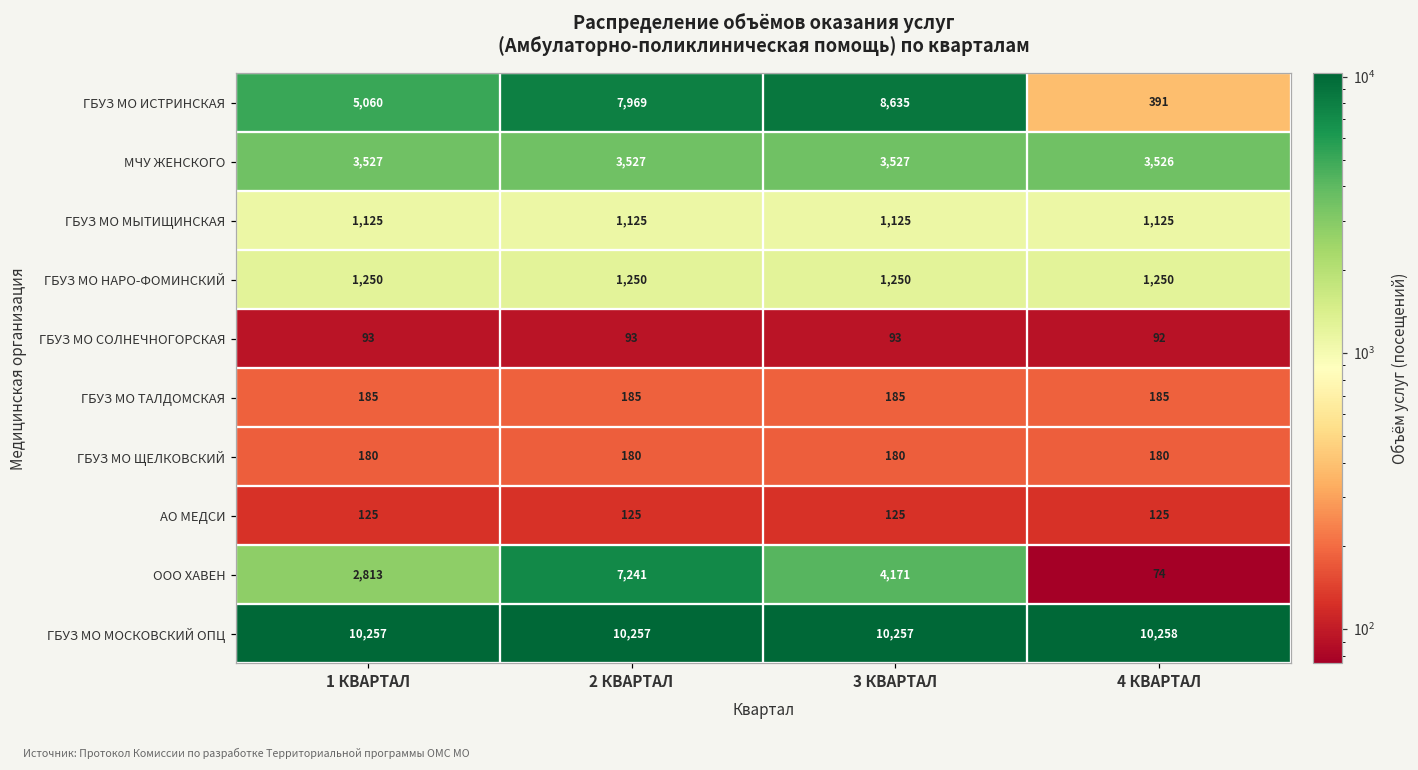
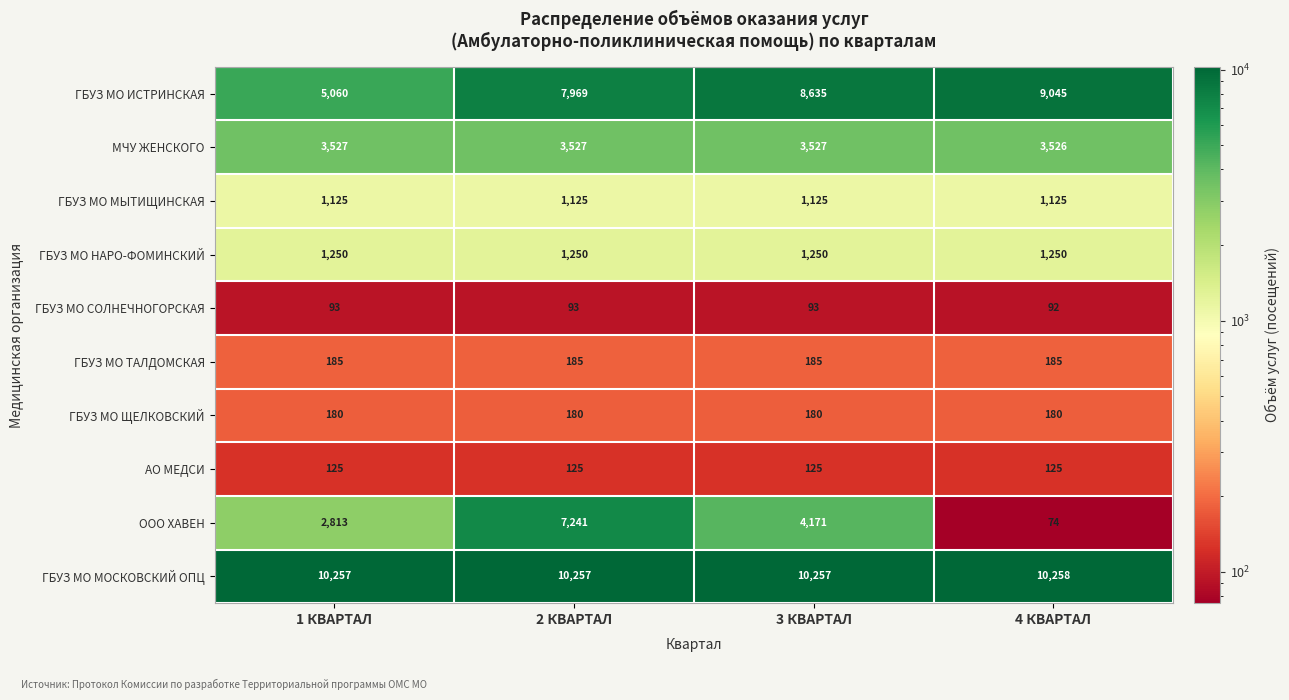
  {
    "ГБУЗ МО ИСТРИНСКАЯ": {
      "1 КВАРТАЛ": "5,060",
      "2 КВАРТАЛ": "7,969",
      "3 КВАРТАЛ": "8,635",
-     "4 КВАРТАЛ": "391"
+     "4 КВАРТАЛ": "9,045"
    },
    "МЧУ ЖЕНСКОГО": {
      "1 КВАРТАЛ": "3,527",
      "2 КВАРТАЛ": "3,527",
      "3 КВАРТАЛ": "3,527",
      "4 КВАРТАЛ": "3,526"
    },
    "ГБУЗ МО МЫТИЩИНСКАЯ": {
      "1 КВАРТАЛ": "1,125",
      "2 КВАРТАЛ": "1,125",
      "3 КВАРТАЛ": "1,125",
      "4 КВАРТАЛ": "1,125"
    },
    "ГБУЗ МО НАРО-ФОМИНСКИЙ": {
      "1 КВАРТАЛ": "1,250",
      "2 КВАРТАЛ": "1,250",
      "3 КВАРТАЛ": "1,250",
      "4 КВАРТАЛ": "1,250"
    },
    "ГБУЗ МО СОЛНЕЧНОГОРСКАЯ": {
      "1 КВАРТАЛ": "93",
      "2 КВАРТАЛ": "93",
      "3 КВАРТАЛ": "93",
      "4 КВАРТАЛ": "92"
    },
    "ГБУЗ МО ТАЛДОМСКАЯ": {
      "1 КВАРТАЛ": "185",
      "2 КВАРТАЛ": "185",
      "3 КВАРТАЛ": "185",
      "4 КВАРТАЛ": "185"
    },
    "ГБУЗ МО ЩЕЛКОВСКИЙ": {
      "1 КВАРТАЛ": "180",
      "2 КВАРТАЛ": "180",
      "3 КВАРТАЛ": "180",
      "4 КВАРТАЛ": "180"
    },
    "АО МЕДСИ": {
      "1 КВАРТАЛ": "125",
      "2 КВАРТАЛ": "125",
      "3 КВАРТАЛ": "125",
      "4 КВАРТАЛ": "125"
    },
    "ООО ХАВЕН": {
      "1 КВАРТАЛ": "2,813",
      "2 КВАРТАЛ": "7,241",
      "3 КВАРТАЛ": "4,171",
      "4 КВАРТАЛ": "74"
    },
    "ГБУЗ МО МОСКОВСКИЙ ОПЦ": {
      "1 КВАРТАЛ": "10,257",
      "2 КВАРТАЛ": "10,257",
      "3 КВАРТАЛ": "10,257",
      "4 КВАРТАЛ": "10,258"
    }
  }
